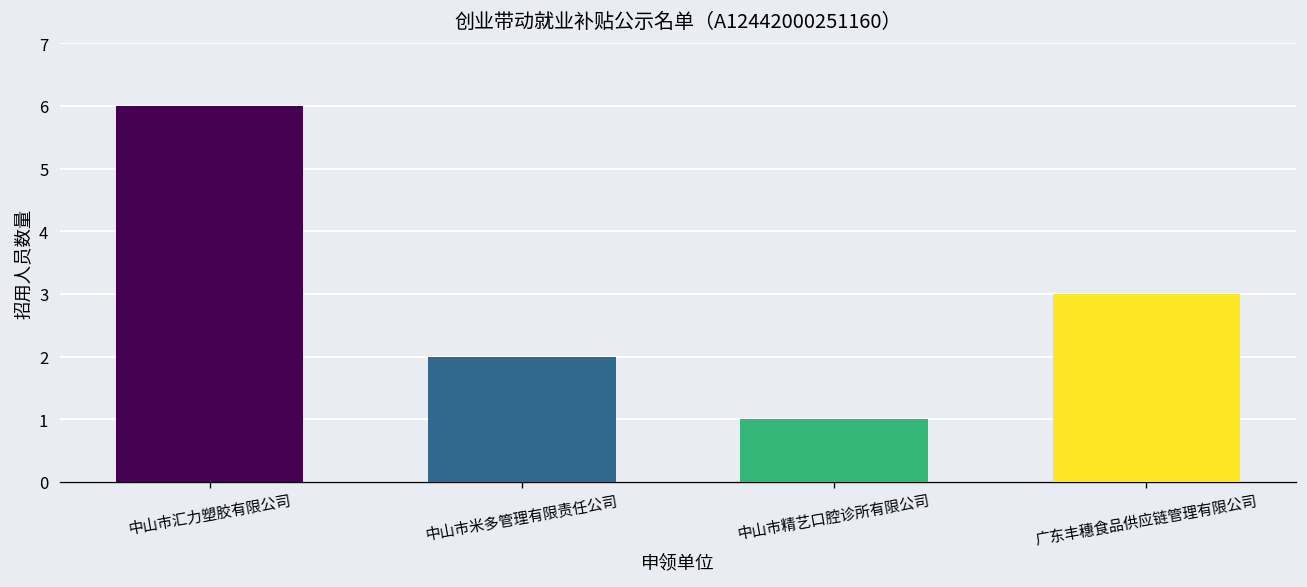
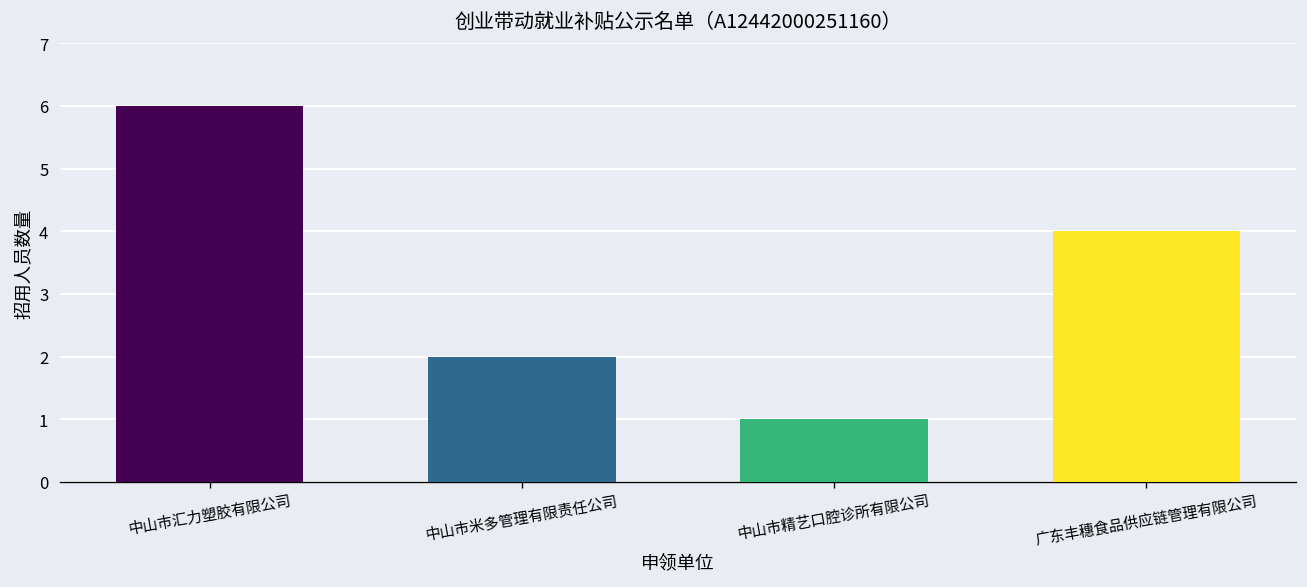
  {
    "中山市汇力塑胶有限公司": 6,
    "中山市米多管理有限责任公司": 2,
    "中山市精艺口腔诊所有限公司": 1,
-   "广东丰穗食品供应链管理有限公司": 3
+   "广东丰穗食品供应链管理有限公司": 4
  }
